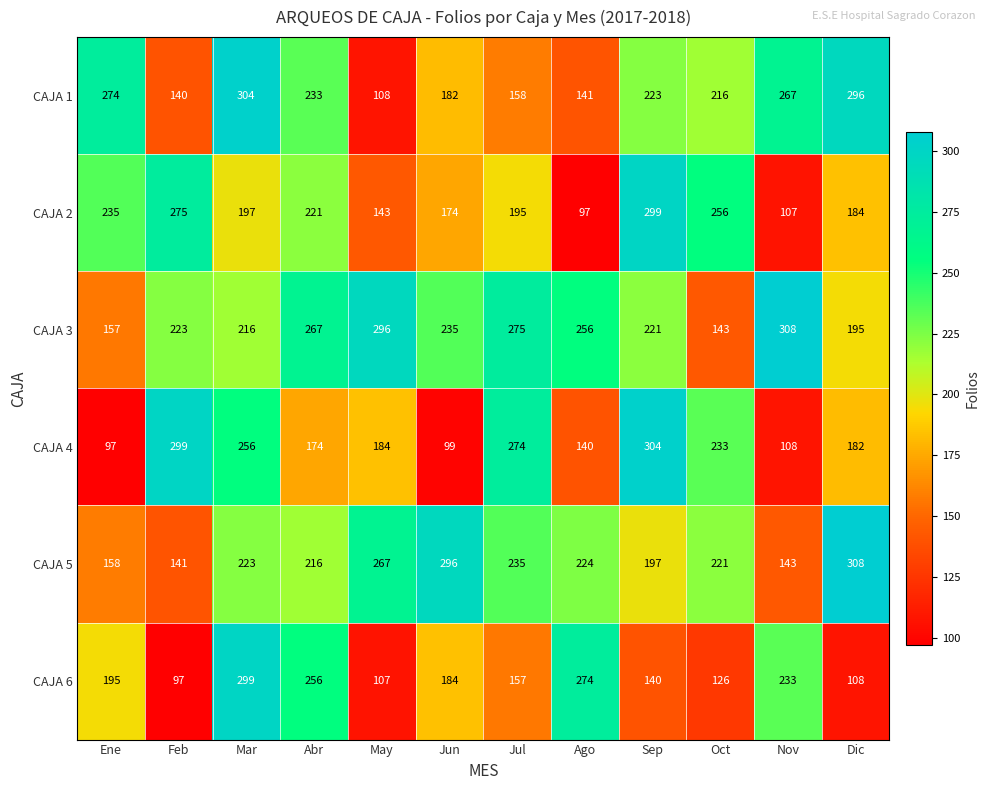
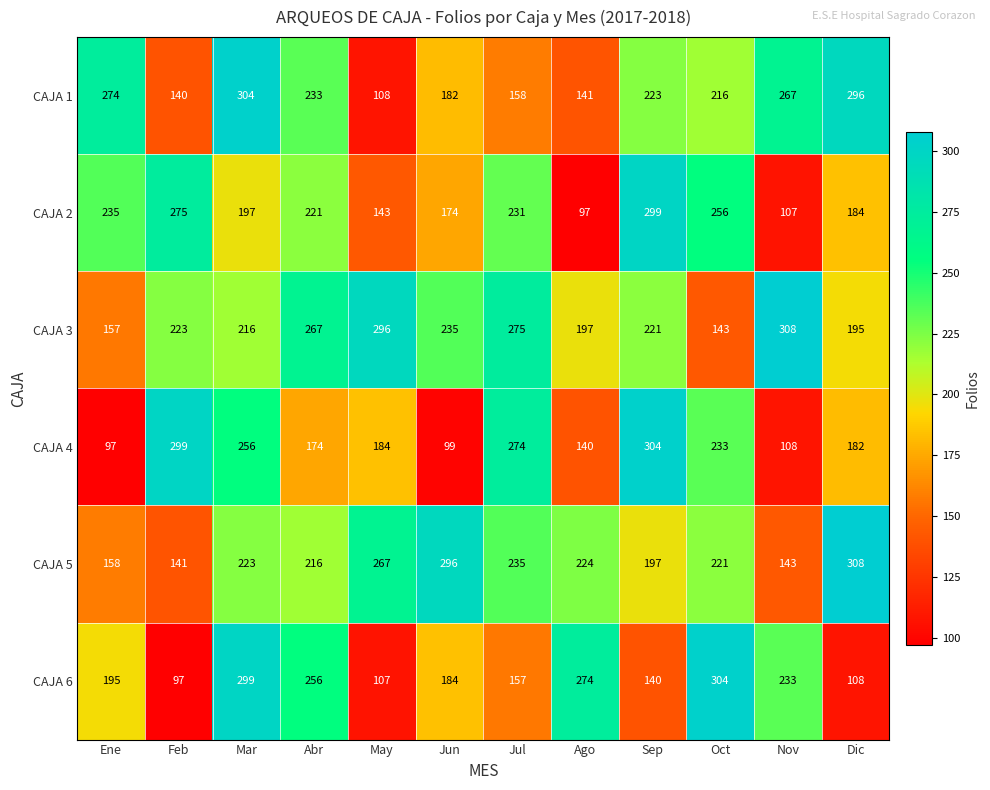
  {
    "CAJA 1": {
      "Ene": 274,
      "Feb": 140,
      "Mar": 304,
      "Abr": 233,
      "May": 108,
      "Jun": 182,
      "Jul": 158,
      "Ago": 141,
      "Sep": 223,
      "Oct": 216,
      "Nov": 267,
      "Dic": 296
    },
    "CAJA 2": {
      "Ene": 235,
      "Feb": 275,
      "Mar": 197,
      "Abr": 221,
      "May": 143,
      "Jun": 174,
-     "Jul": 195,
+     "Jul": 231,
      "Ago": 97,
      "Sep": 299,
      "Oct": 256,
      "Nov": 107,
      "Dic": 184
    },
    "CAJA 3": {
      "Ene": 157,
      "Feb": 223,
      "Mar": 216,
      "Abr": 267,
      "May": 296,
      "Jun": 235,
      "Jul": 275,
-     "Ago": 256,
+     "Ago": 197,
      "Sep": 221,
      "Oct": 143,
      "Nov": 308,
      "Dic": 195
    },
    "CAJA 4": {
      "Ene": 97,
      "Feb": 299,
      "Mar": 256,
      "Abr": 174,
      "May": 184,
      "Jun": 99,
      "Jul": 274,
      "Ago": 140,
      "Sep": 304,
      "Oct": 233,
      "Nov": 108,
      "Dic": 182
    },
    "CAJA 5": {
      "Ene": 158,
      "Feb": 141,
      "Mar": 223,
      "Abr": 216,
      "May": 267,
      "Jun": 296,
      "Jul": 235,
      "Ago": 224,
      "Sep": 197,
      "Oct": 221,
      "Nov": 143,
      "Dic": 308
    },
    "CAJA 6": {
      "Ene": 195,
      "Feb": 97,
      "Mar": 299,
      "Abr": 256,
      "May": 107,
      "Jun": 184,
      "Jul": 157,
      "Ago": 274,
      "Sep": 140,
-     "Oct": 126,
+     "Oct": 304,
      "Nov": 233,
      "Dic": 108
    }
  }
